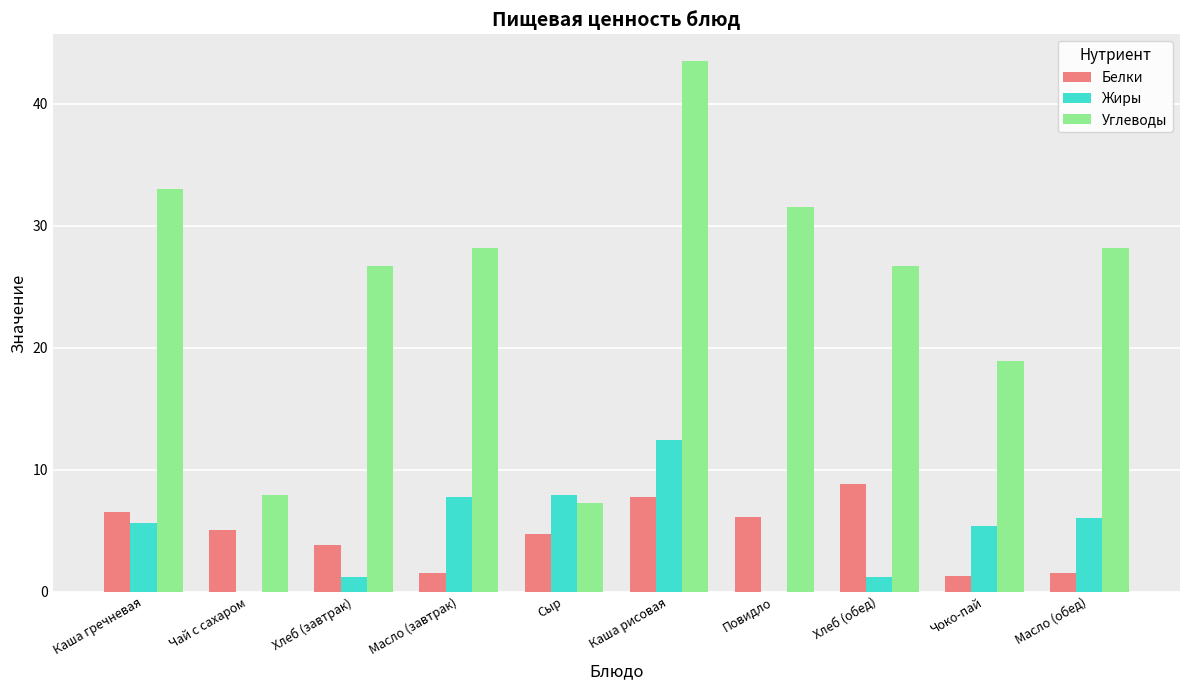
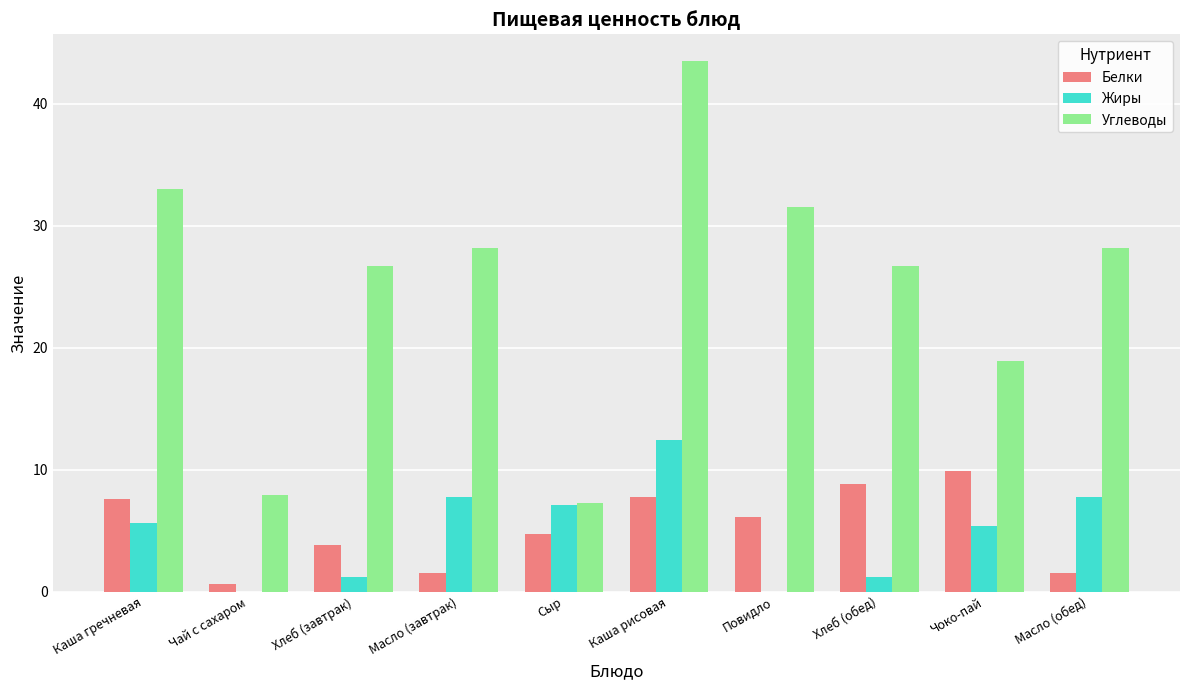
  {
    "Белки": {
-     "Каша гречневая": 6.5,
-     "Чай с сахаром": 5.1,
+     "Каша гречневая": 7.6,
+     "Чай с сахаром": 0.6,
      "Хлеб (завтрак)": 3.8,
      "Масло (завтрак)": 1.5,
      "Сыр": 4.7,
      "Каша рисовая": 7.8,
      "Повидло": 6.1,
      "Хлеб (обед)": 8.8,
-     "Чоко-пай": 1.3,
+     "Чоко-пай": 9.9,
      "Масло (обед)": 1.5
    },
    "Жиры": {
      "Каша гречневая": 5.6,
      "Чай с сахаром": 0.0,
      "Хлеб (завтрак)": 1.2,
      "Масло (завтрак)": 7.8,
-     "Сыр": 7.9,
+     "Сыр": 7.1,
      "Каша рисовая": 12.4,
      "Повидло": 0.0,
      "Хлеб (обед)": 1.2,
      "Чоко-пай": 5.4,
-     "Масло (обед)": 6.1
+     "Масло (обед)": 7.8
    },
    "Углеводы": {
      "Каша гречневая": 33.0,
      "Чай с сахаром": 7.9,
      "Хлеб (завтрак)": 26.7,
      "Масло (завтрак)": 28.2,
      "Сыр": 7.3,
      "Каша рисовая": 43.5,
      "Повидло": 31.5,
      "Хлеб (обед)": 26.7,
      "Чоко-пай": 18.9,
      "Масло (обед)": 28.2
    }
  }
